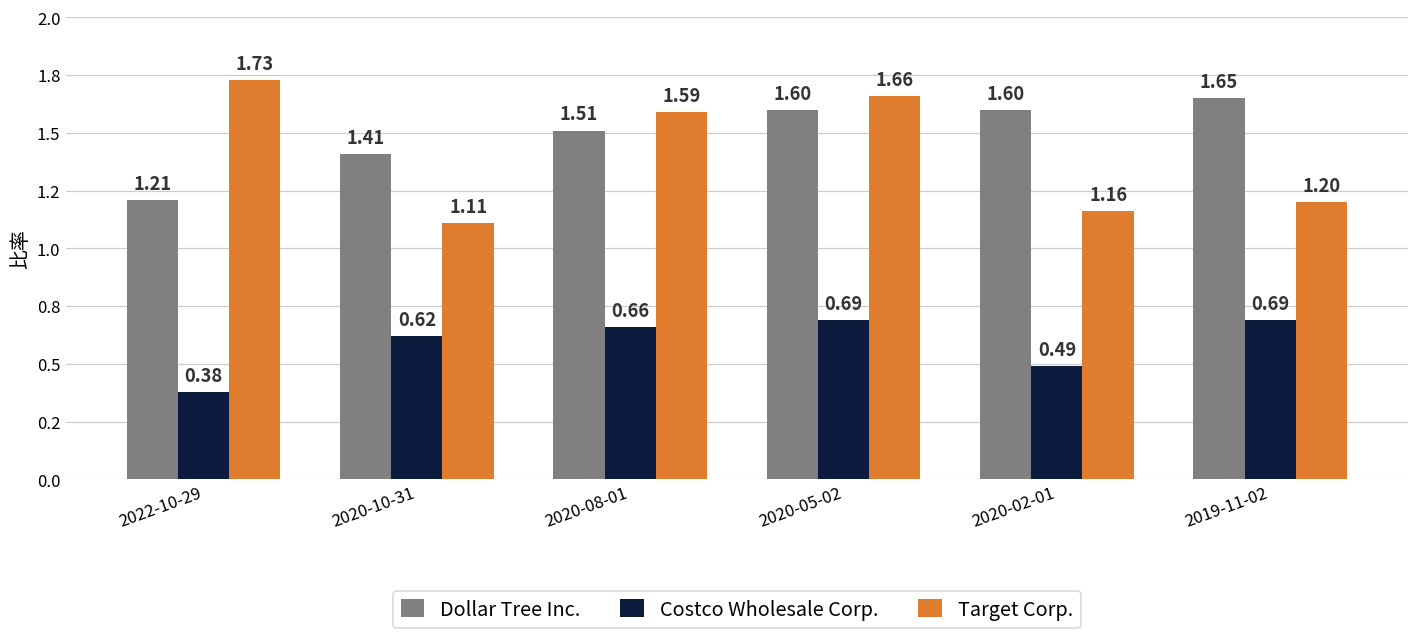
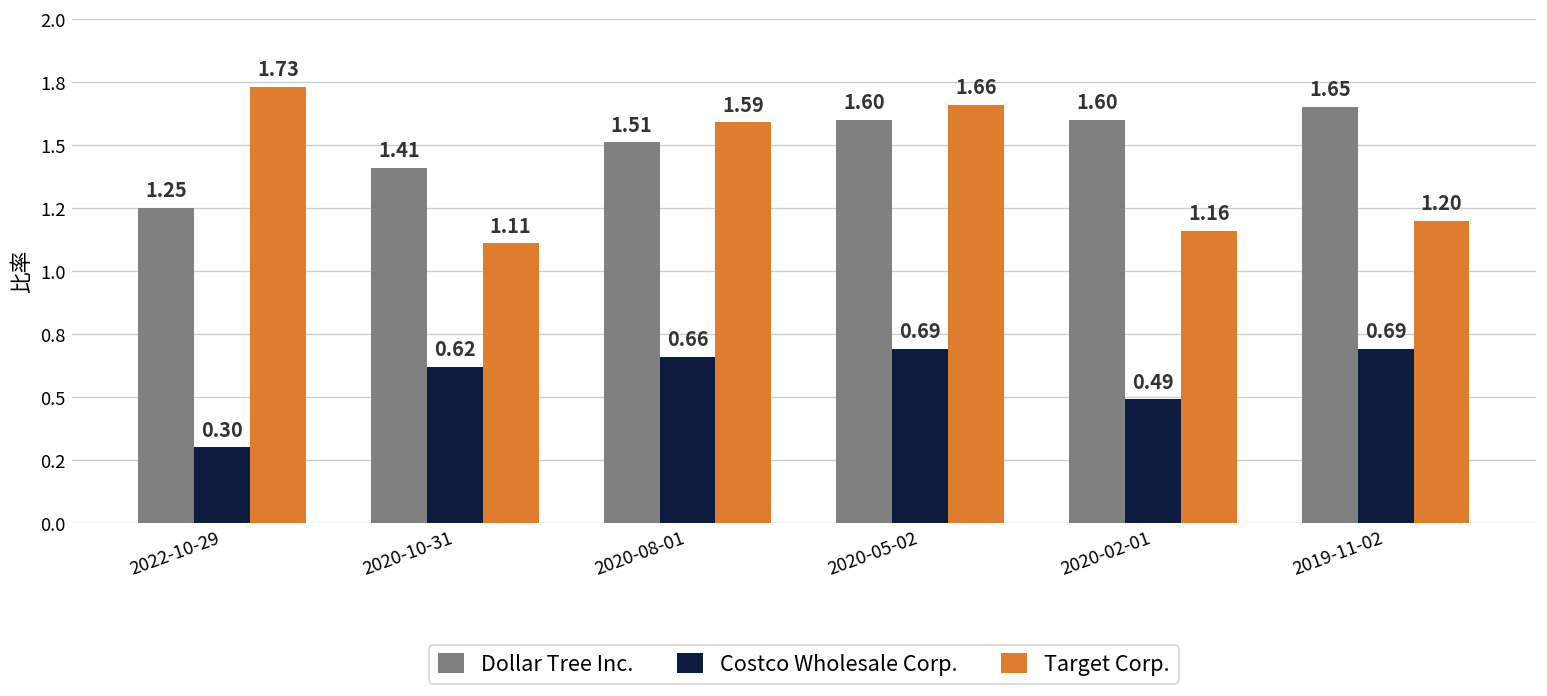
  {
    "Dollar Tree Inc.": {
-     "2022-10-29": 1.21,
+     "2022-10-29": 1.25,
      "2020-10-31": 1.41,
      "2020-08-01": 1.51,
      "2020-05-02": 1.60,
      "2020-02-01": 1.60,
      "2019-11-02": 1.65
    },
    "Costco Wholesale Corp.": {
-     "2022-10-29": 0.38,
+     "2022-10-29": 0.30,
      "2020-10-31": 0.62,
      "2020-08-01": 0.66,
      "2020-05-02": 0.69,
      "2020-02-01": 0.49,
      "2019-11-02": 0.69
    },
    "Target Corp.": {
      "2022-10-29": 1.73,
      "2020-10-31": 1.11,
      "2020-08-01": 1.59,
      "2020-05-02": 1.66,
      "2020-02-01": 1.16,
      "2019-11-02": 1.20
    }
  }
